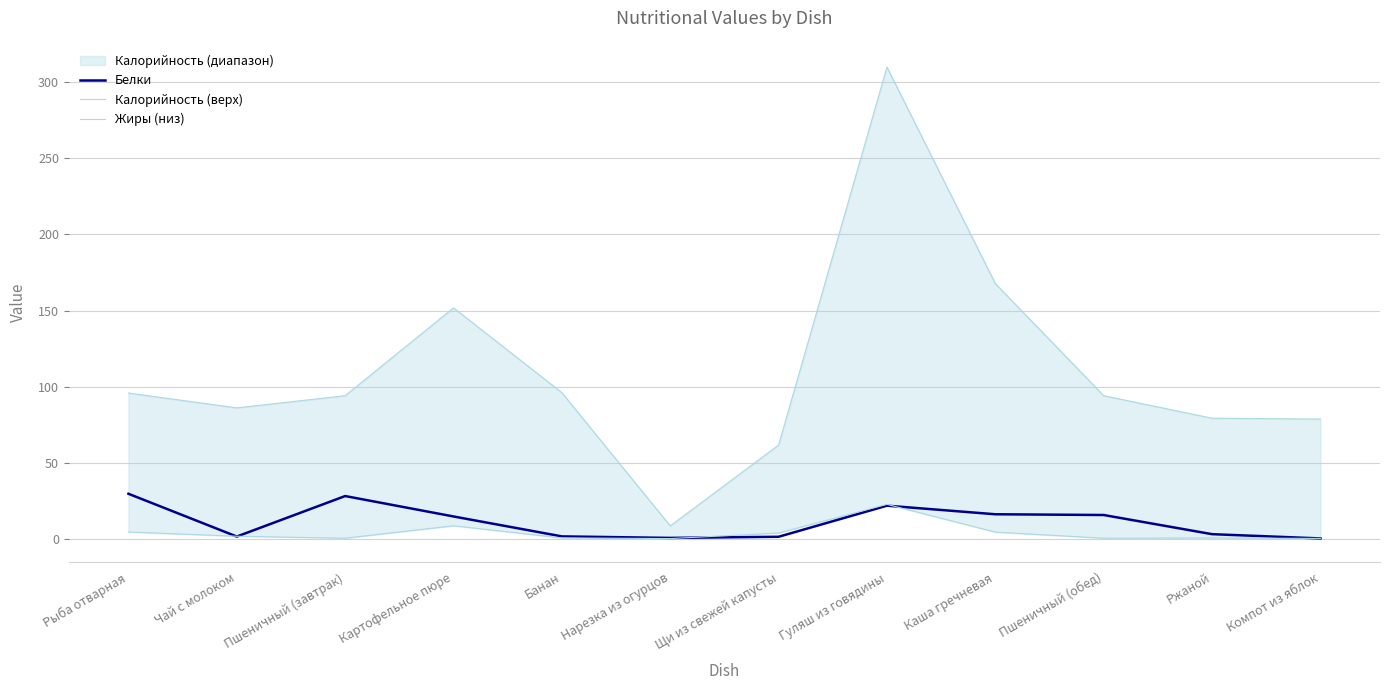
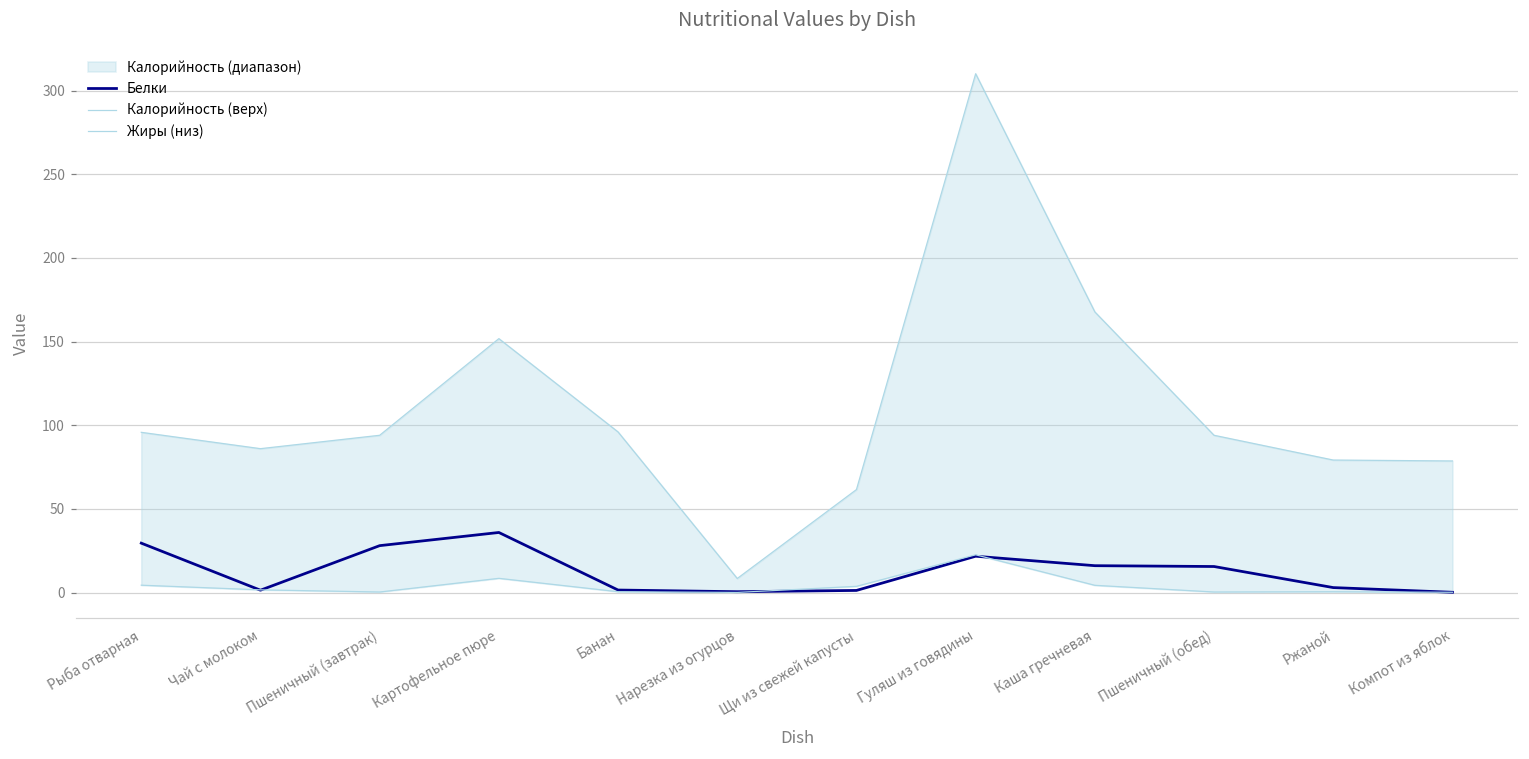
  {
    "Белки": {
      "Рыба отварная": 30,
      "Пшеничный (завтрак)": 28,
-     "Картофельное пюре": 15,
+     "Картофельное пюре": 36,
      "Щи из свежей капусты": 1,
      "Каша гречневая": 16,
      "Пшеничный (обед)": 16,
      "Ржаной": 3
    }
  }
